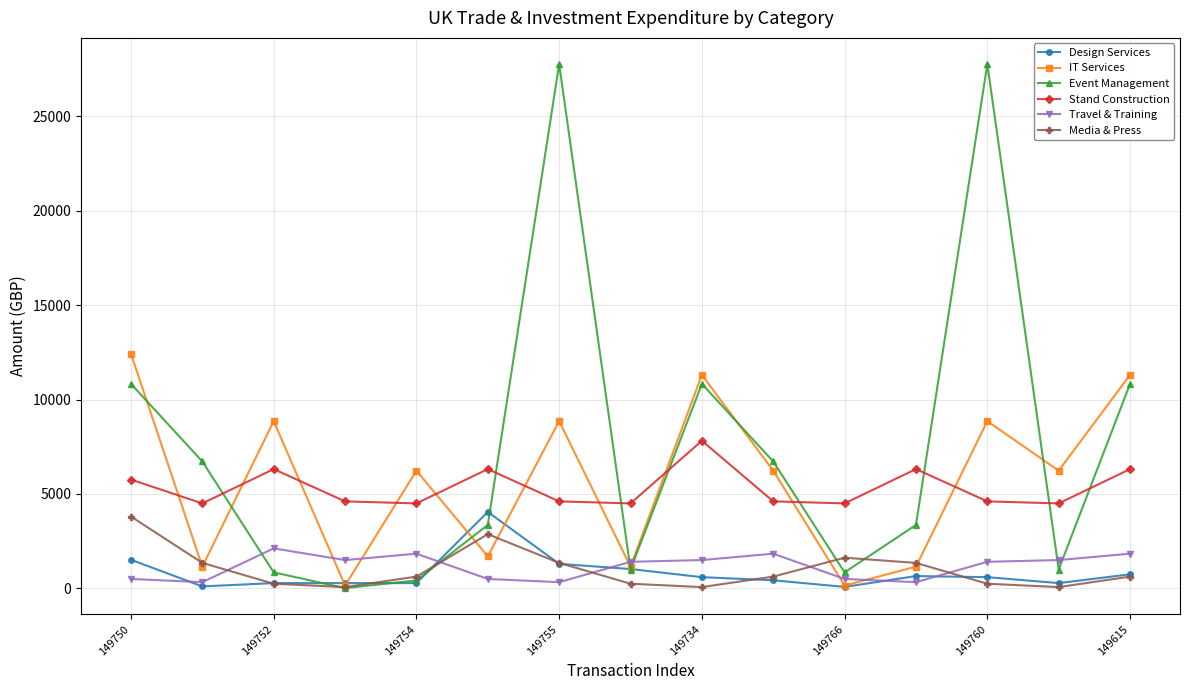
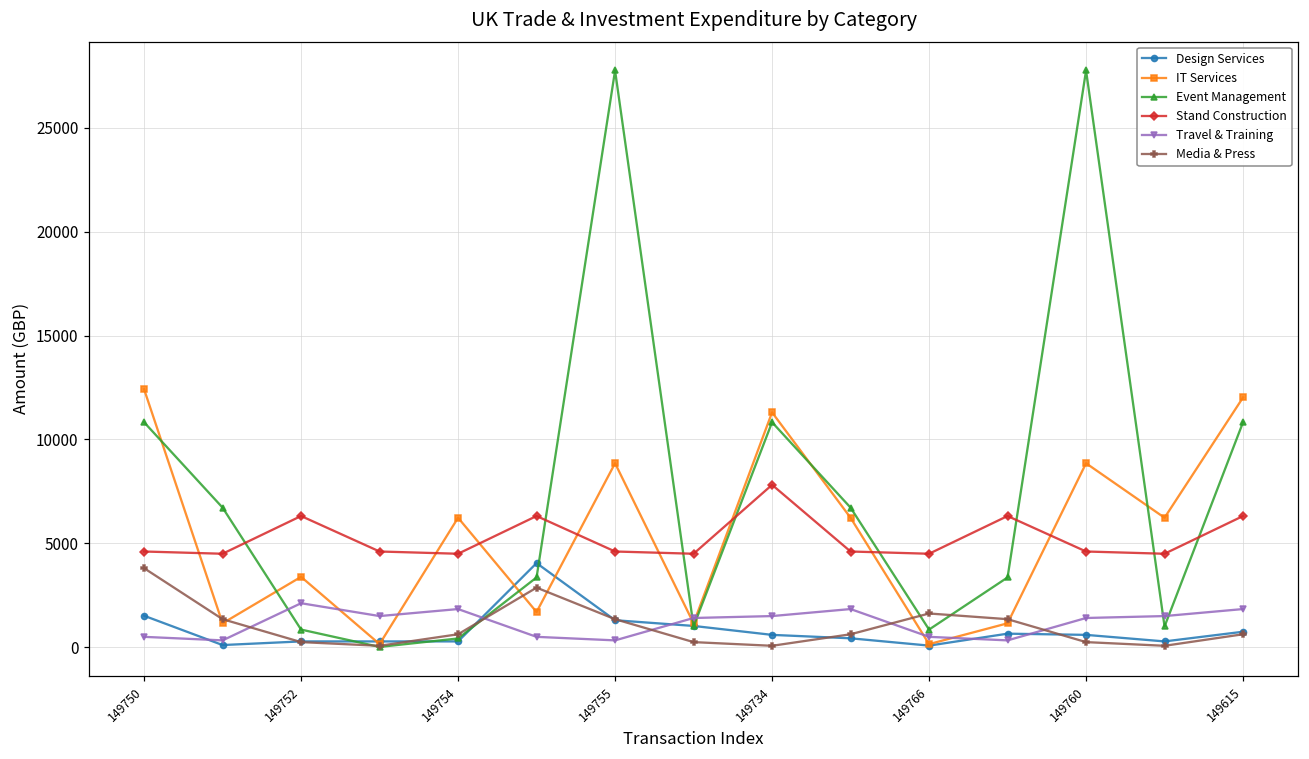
  {
    "Design Services": {
      "149750": 1500,
      "149754": 300,
      "149734": 600,
      "149760": 600
    },
    "IT Services": {
      "149750": 12400,
-     "149752": 8900,
+     "149752": 3400,
      "149754": 6200,
      "149755": 8900,
      "149734": 11300,
      "149760": 8900,
-     "149615": 11300
+     "149615": 12000
    },
    "Event Management": {
      "149750": 10800,
      "149752": 900,
      "149754": 400,
      "149755": 27800,
      "149734": 10800,
      "149766": 900,
      "149760": 27800,
      "149615": 10800
    },
    "Stand Construction": {
-     "149750": 5800,
+     "149750": 4600,
      "149752": 6300,
      "149754": 4500,
      "149755": 4600,
      "149734": 7800,
      "149766": 4500,
      "149760": 4600,
      "149615": 6300
    },
    "Travel & Training": {
      "149750": 500,
      "149752": 2100,
      "149754": 1800,
      "149755": 300,
      "149734": 1500,
      "149766": 500,
      "149760": 1400,
      "149615": 1800
    },
    "Media & Press": {
      "149750": 3800,
      "149754": 600,
      "149734": 100,
      "149766": 1600,
      "149760": 200
    }
  }
